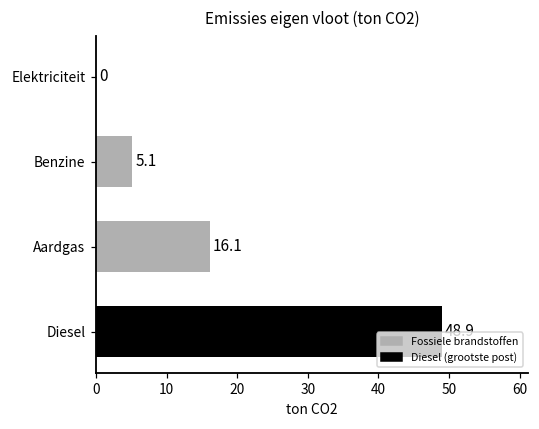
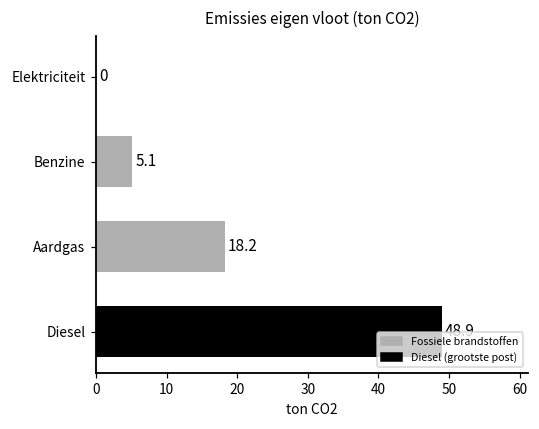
  {
    "Elektriciteit": 0,
    "Benzine": 5.1,
-   "Aardgas": 16.1
+   "Aardgas": 18.2
  }
